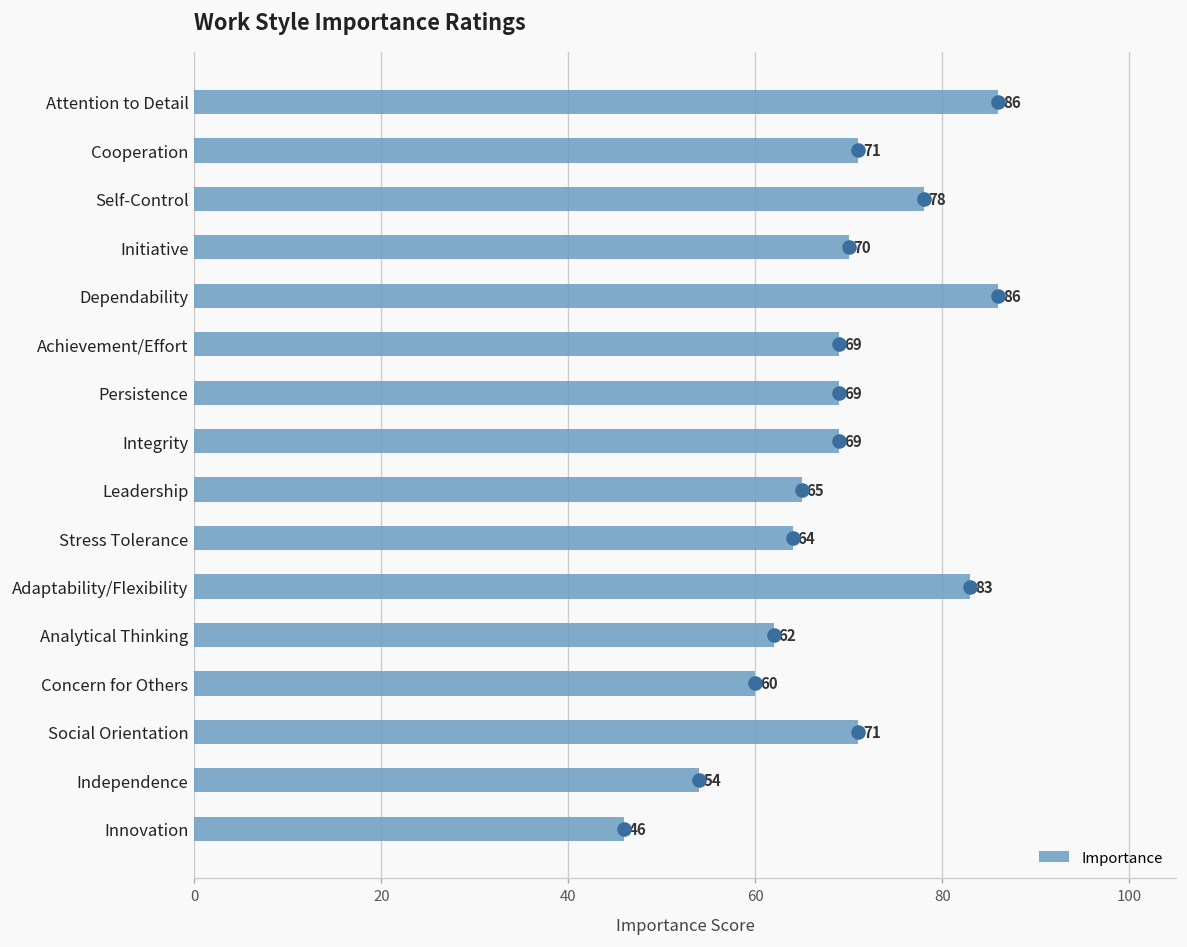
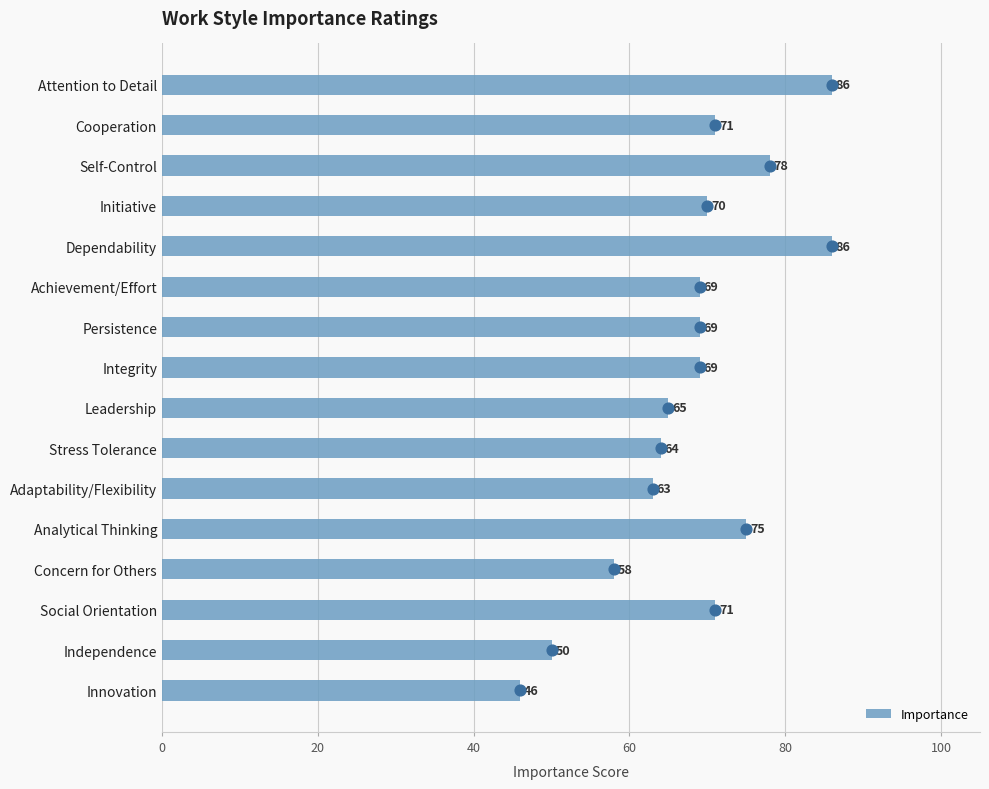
  {
    "Attention to Detail": 86,
    "Cooperation": 71,
    "Self-Control": 78,
    "Initiative": 70,
    "Dependability": 86,
    "Achievement/Effort": 69,
    "Persistence": 69,
    "Integrity": 69,
    "Leadership": 65,
    "Stress Tolerance": 64,
-   "Adaptability/Flexibility": 83,
-   "Analytical Thinking": 62,
-   "Concern for Others": 60,
+   "Adaptability/Flexibility": 63,
+   "Analytical Thinking": 75,
+   "Concern for Others": 58,
    "Social Orientation": 71,
-   "Independence": 54,
+   "Independence": 50,
    "Innovation": 46
  }
